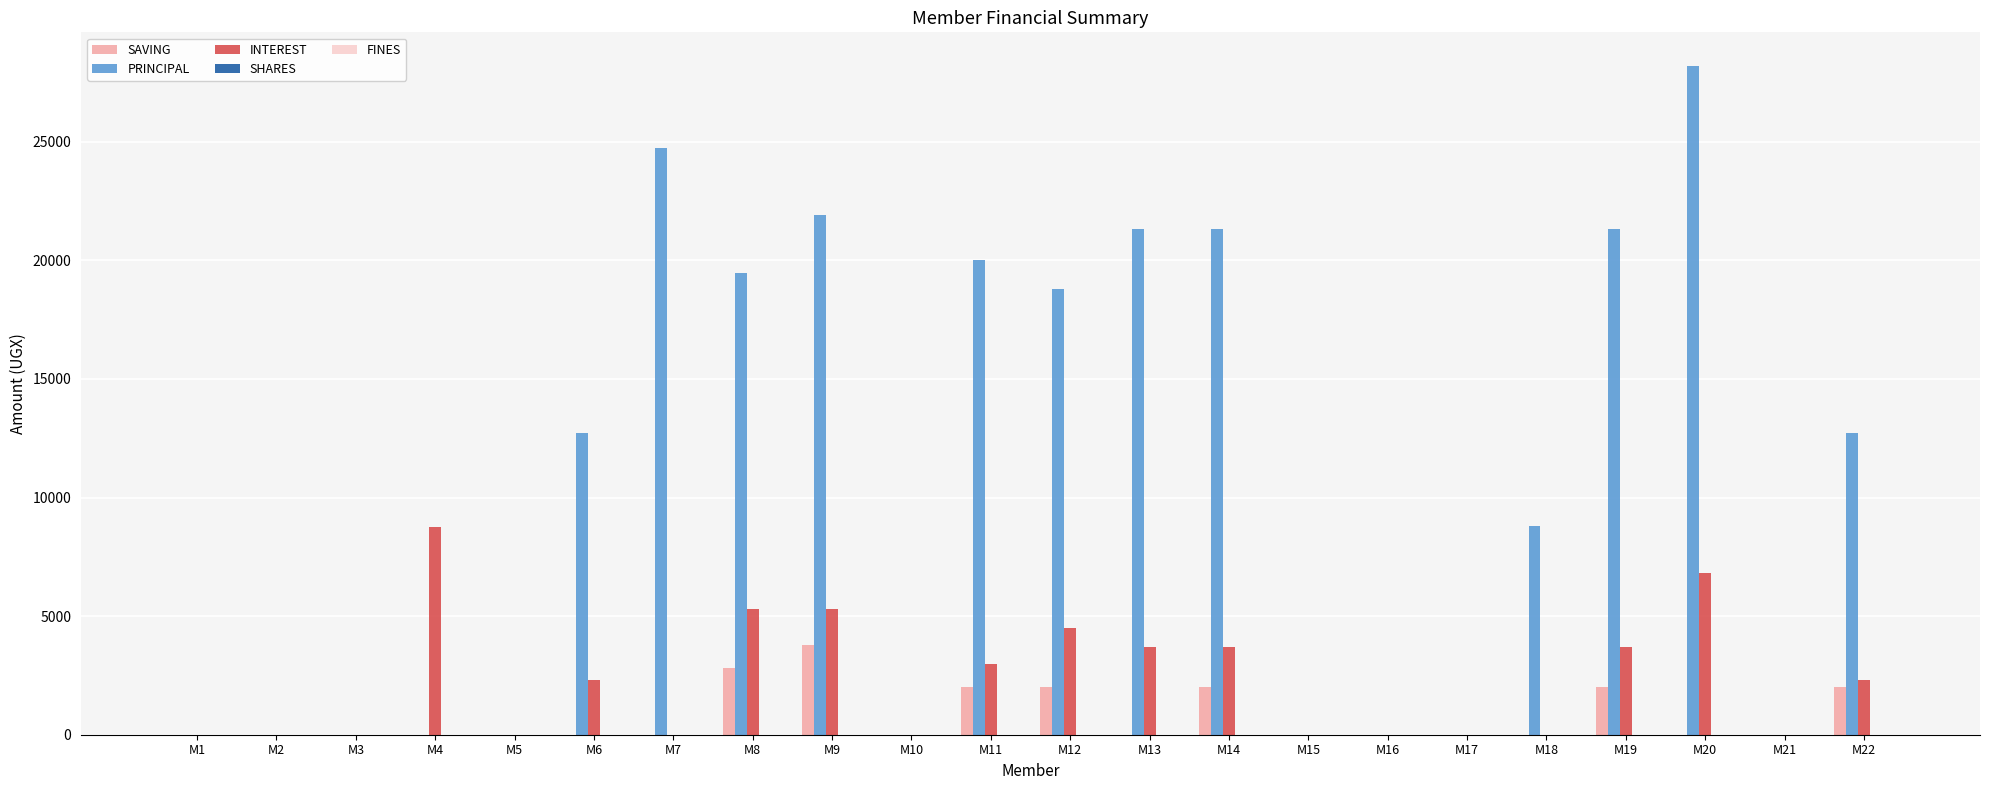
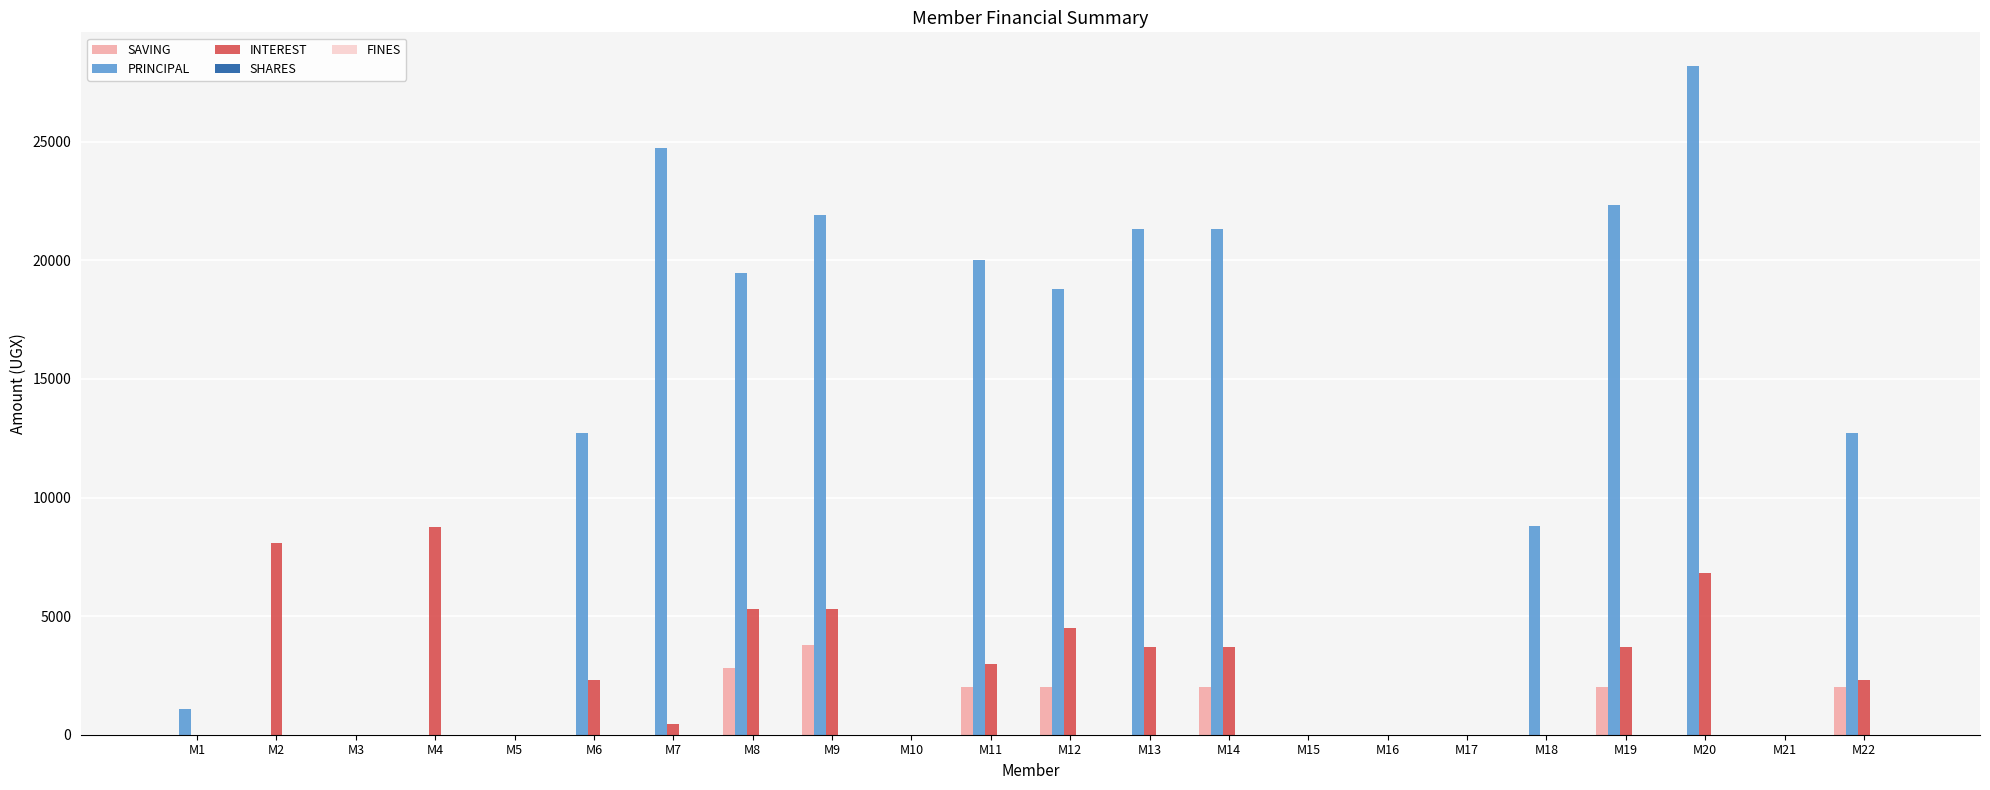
  {
    "PRINCIPAL": {
-     "M1": 0,
+     "M1": 1100,
      "M2": 0,
      "M3": 0,
      "M4": 0,
      "M5": 0,
      "M6": 12700,
      "M7": 24700,
      "M8": 19500,
      "M9": 21900,
      "M10": 0,
      "M11": 20000,
      "M12": 18800,
      "M13": 21300,
      "M14": 21300,
      "M15": 0,
      "M16": 0,
      "M17": 0,
      "M18": 8800,
-     "M19": 21300,
+     "M19": 22300,
      "M20": 28200,
      "M21": 0,
      "M22": 12700
    },
    "INTEREST": {
      "M1": 0,
-     "M2": 0,
+     "M2": 8100,
      "M3": 0,
      "M4": 8800,
      "M5": 0,
      "M6": 2300,
-     "M7": 0,
+     "M7": 500,
      "M8": 5300,
      "M9": 5300,
      "M10": 0,
      "M11": 3000,
      "M12": 4500,
      "M13": 3700,
      "M14": 3700,
      "M15": 0,
      "M16": 0,
      "M17": 0,
      "M18": 0,
      "M19": 3700,
      "M20": 6800,
      "M21": 0,
      "M22": 2300
    },
    "SHARES": {
      "M1": 0,
      "M2": 0,
      "M3": 0,
      "M4": 0,
      "M5": 0,
      "M6": 0,
      "M7": 0,
      "M8": 0,
      "M9": 0,
      "M10": 0,
      "M11": 0,
      "M12": 0,
      "M13": 0,
      "M14": 0,
      "M15": 0,
      "M16": 0,
      "M17": 0,
      "M18": 0,
      "M19": 0,
      "M20": 0,
      "M21": 0,
      "M22": 0
    }
  }
